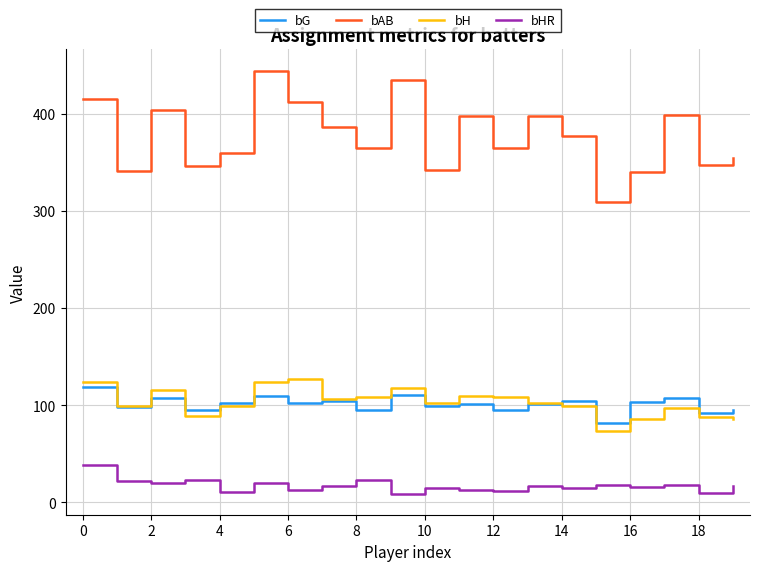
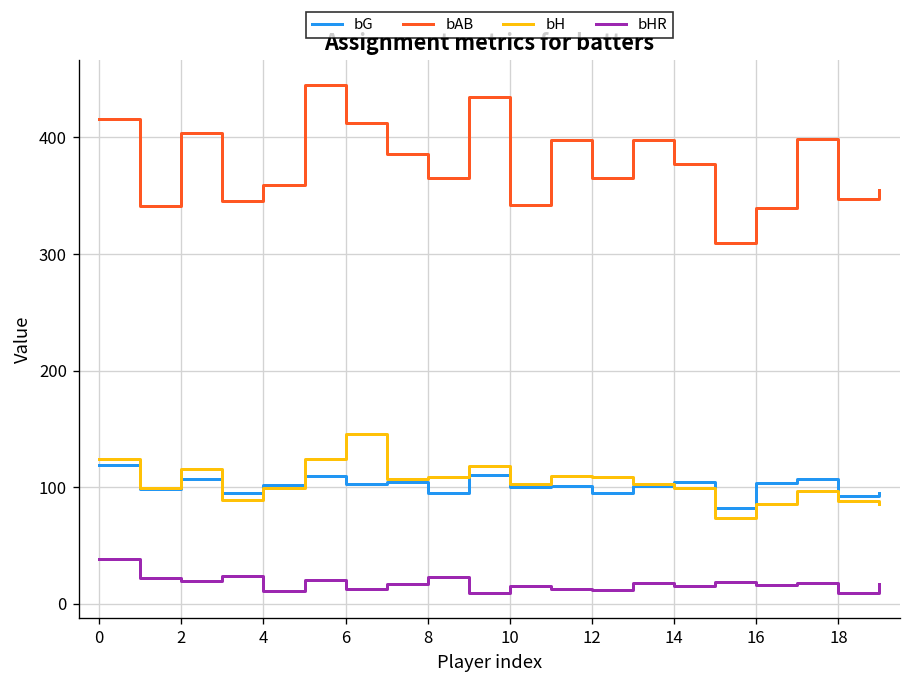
  {
    "bG": {
      "0": 120,
      "2": 110,
      "4": 100,
      "6": 100,
      "8": 100,
      "12": 100,
      "14": 100,
      "16": 100,
      "18": 90
    },
    "bAB": {
      "0": 420,
      "2": 400,
      "4": 360,
      "6": 410,
      "8": 370,
      "10": 340,
      "12": 370,
      "14": 380,
      "16": 340,
      "18": 350
    },
    "bH": {
      "0": 120,
      "2": 120,
      "4": 100,
-     "6": 130,
+     "6": 150,
      "8": 110,
      "12": 110,
      "14": 100,
      "16": 90,
      "18": 90
    },
    "bHR": {
      "0": 40,
      "2": 20,
      "4": 10,
      "6": 10,
      "8": 20,
      "10": 20,
      "12": 10,
      "14": 10,
      "16": 20,
      "18": 10
    }
  }
